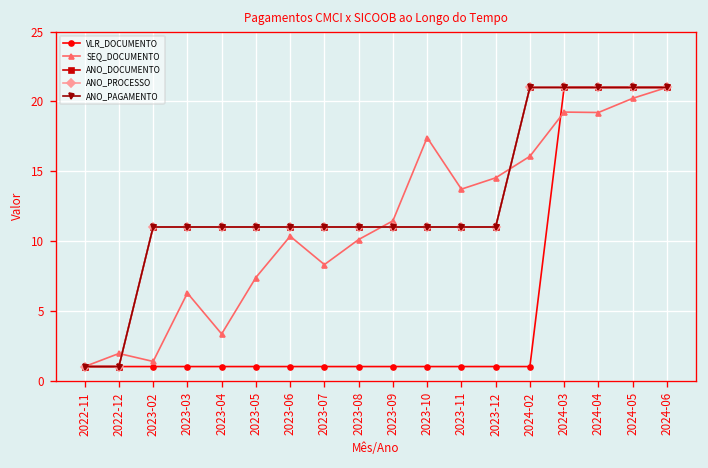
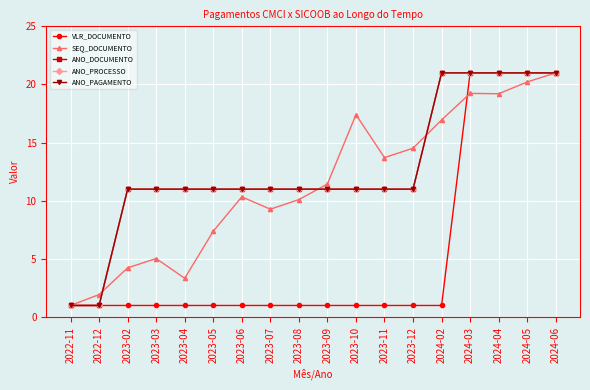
  {
    "VLR_DOCUMENTO": {
      "2023-02": 1.0,
      "2023-03": 1.0,
      "2023-04": 1.0,
      "2023-05": 1.0,
      "2023-06": 1.0,
      "2023-07": 1.0,
      "2023-08": 1.0,
      "2023-09": 1.0,
      "2023-10": 1.0,
      "2023-11": 1.0,
      "2023-12": 1.0,
      "2024-02": 1.0
    },
    "SEQ_DOCUMENTO": {
      "2022-12": 1.9,
-     "2023-02": 1.4,
-     "2023-03": 6.3,
+     "2023-02": 4.2,
+     "2023-03": 5.0,
      "2023-04": 3.3,
      "2023-05": 7.4,
      "2023-06": 10.3,
-     "2023-07": 8.3,
+     "2023-07": 9.3,
      "2023-08": 10.1,
      "2023-09": 11.4,
      "2023-10": 17.4,
      "2023-11": 13.7,
      "2023-12": 14.5,
-     "2024-02": 16.1,
+     "2024-02": 17.0,
      "2024-03": 19.2,
      "2024-04": 19.2,
      "2024-05": 20.2
    },
    "ANO_PAGAMENTO": {
      "2023-02": 11.0,
      "2023-03": 11.0,
      "2023-04": 11.0,
      "2023-05": 11.0,
      "2023-06": 11.0,
      "2023-07": 11.0,
      "2023-08": 11.0,
      "2023-09": 11.0,
      "2023-10": 11.0,
      "2023-11": 11.0,
      "2023-12": 11.0,
      "2024-02": 21.0
    }
  }
